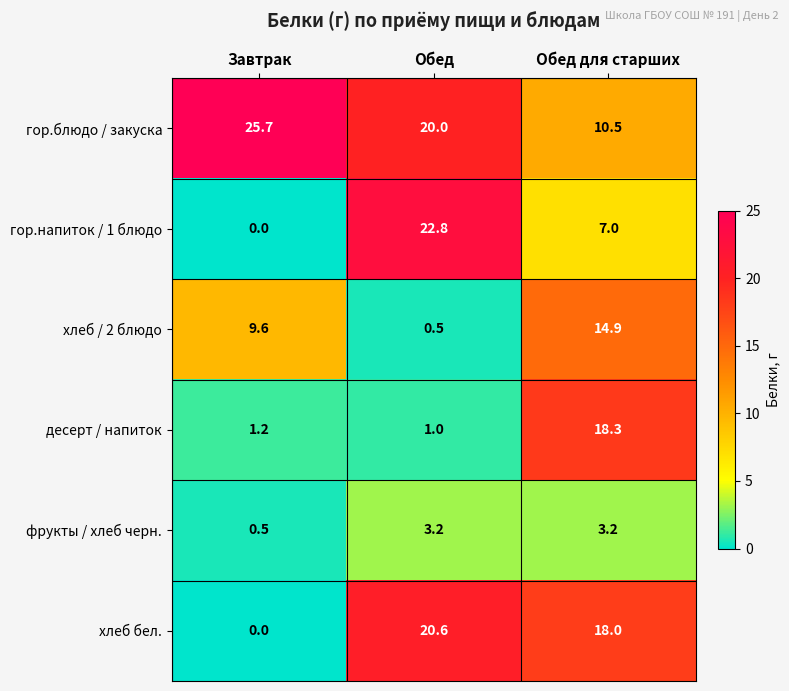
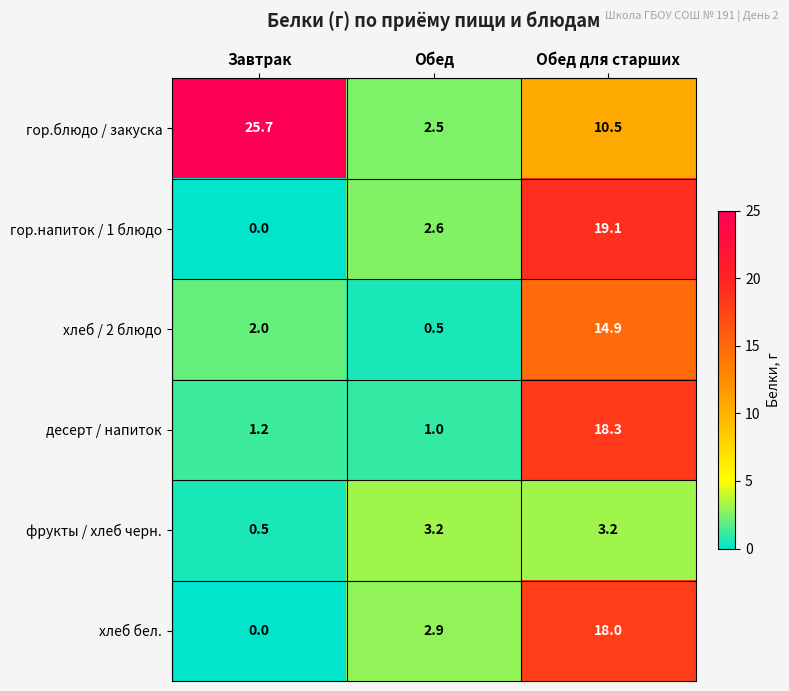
  {
    "гор.блюдо / закуска": {
      "Завтрак": 25.7,
-     "Обед": 20.0,
+     "Обед": 2.5,
      "Обед для старших": 10.5
    },
    "гор.напиток / 1 блюдо": {
      "Завтрак": 0.0,
-     "Обед": 22.8,
-     "Обед для старших": 7.0
+     "Обед": 2.6,
+     "Обед для старших": 19.1
    },
    "хлеб / 2 блюдо": {
-     "Завтрак": 9.6,
+     "Завтрак": 2.0,
      "Обед": 0.5,
      "Обед для старших": 14.9
    },
    "десерт / напиток": {
      "Завтрак": 1.2,
      "Обед": 1.0,
      "Обед для старших": 18.3
    },
    "фрукты / хлеб черн.": {
      "Завтрак": 0.5,
      "Обед": 3.2,
      "Обед для старших": 3.2
    },
    "хлеб бел.": {
      "Завтрак": 0.0,
-     "Обед": 20.6,
+     "Обед": 2.9,
      "Обед для старших": 18.0
    }
  }
